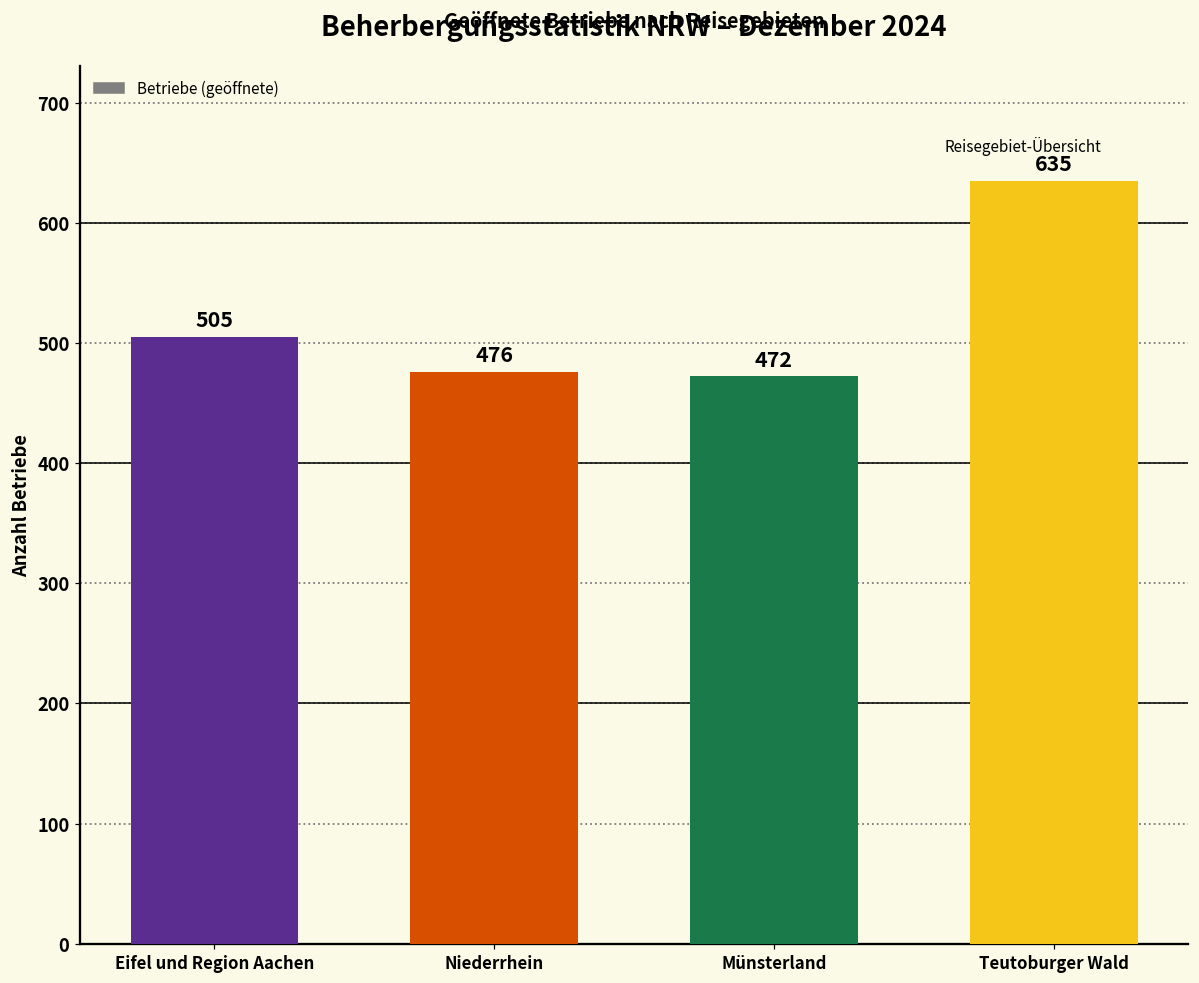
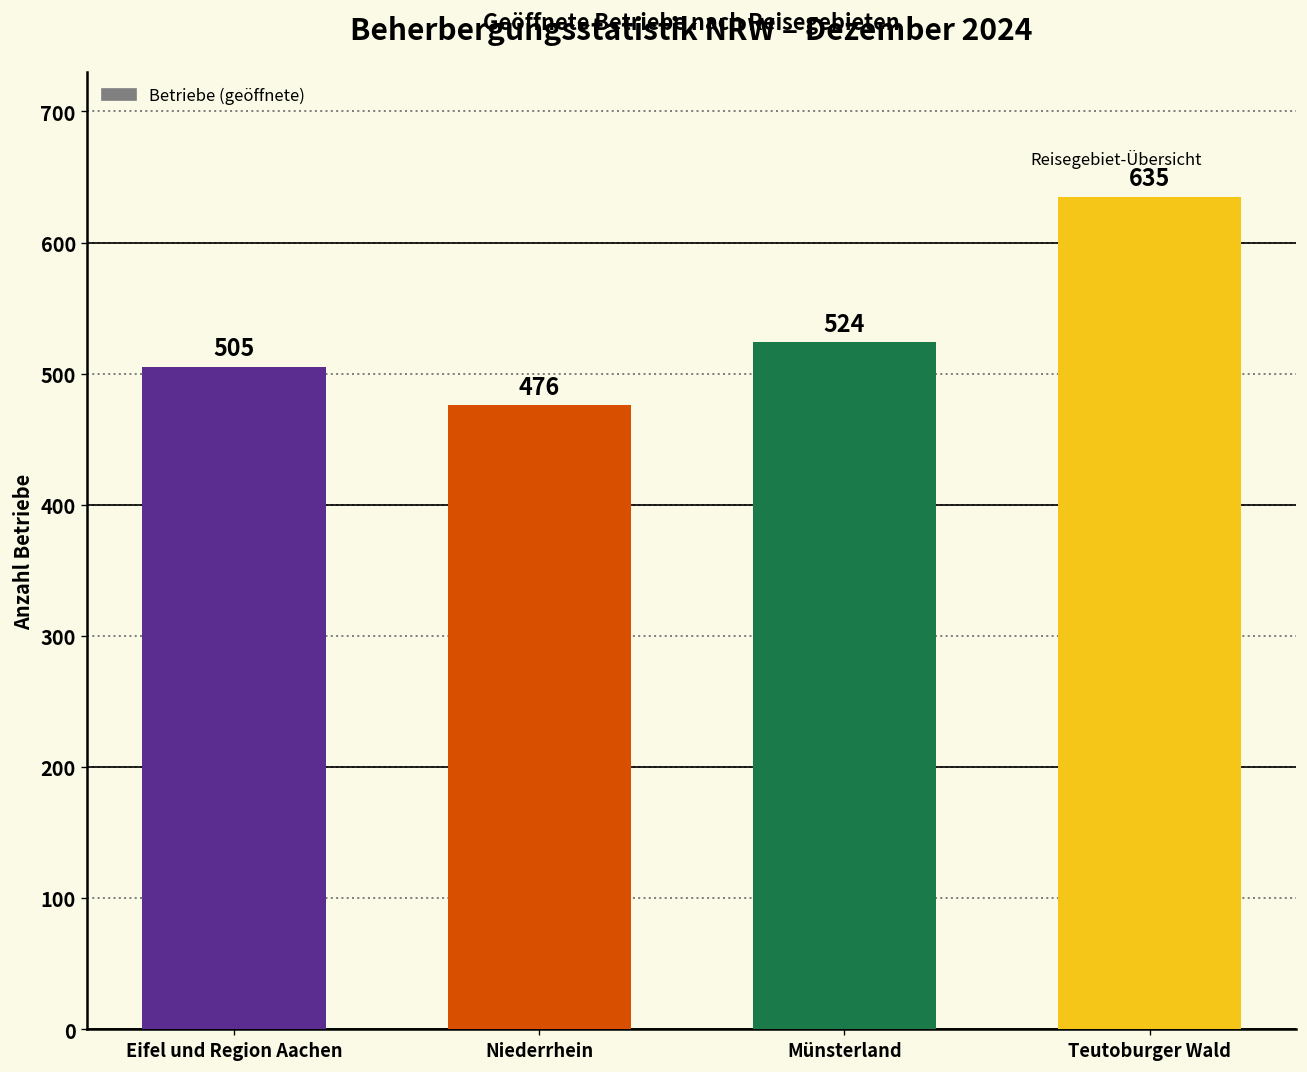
  {
    "Eifel und Region Aachen": 505,
    "Niederrhein": 476,
-   "Münsterland": 472,
+   "Münsterland": 524,
    "Teutoburger Wald": 635
  }
